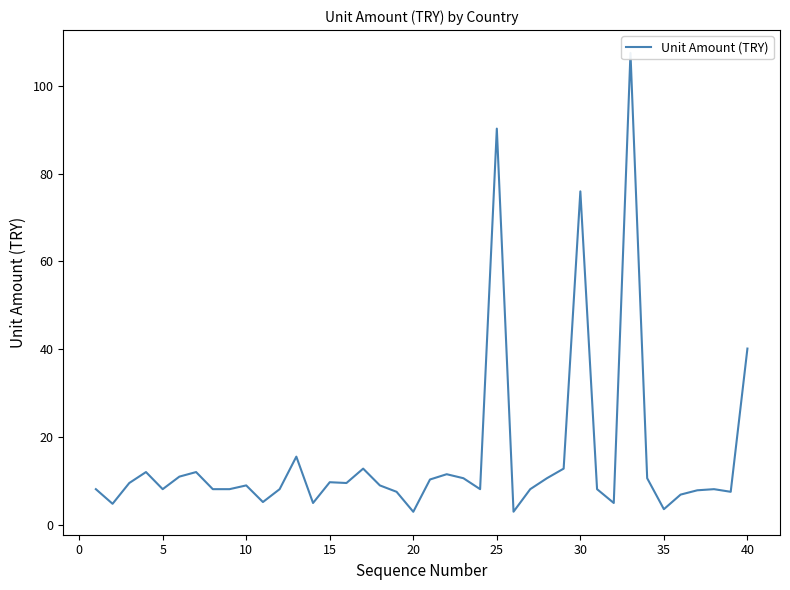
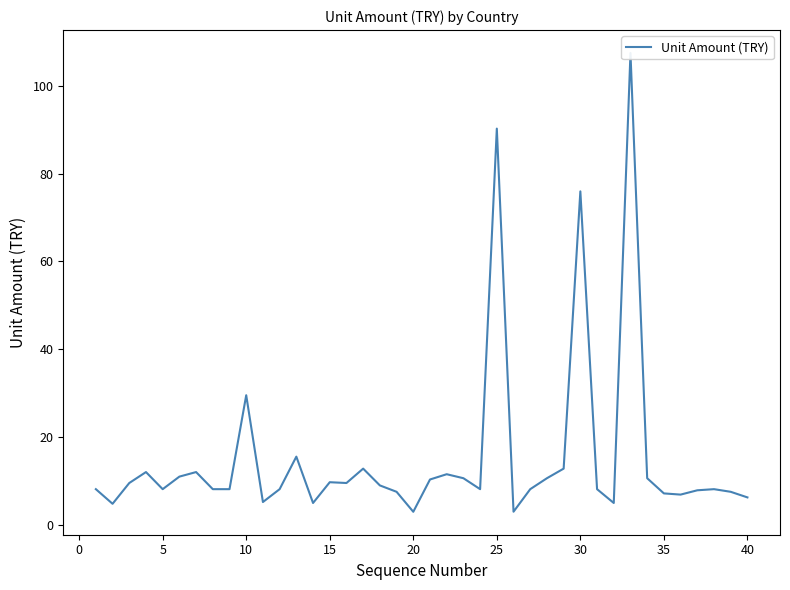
  {
    "5": 8,
-   "10": 9,
+   "10": 29,
    "15": 10,
    "20": 3,
    "25": 90,
    "30": 76,
-   "35": 4,
-   "40": 40
+   "35": 7,
+   "40": 6
  }
